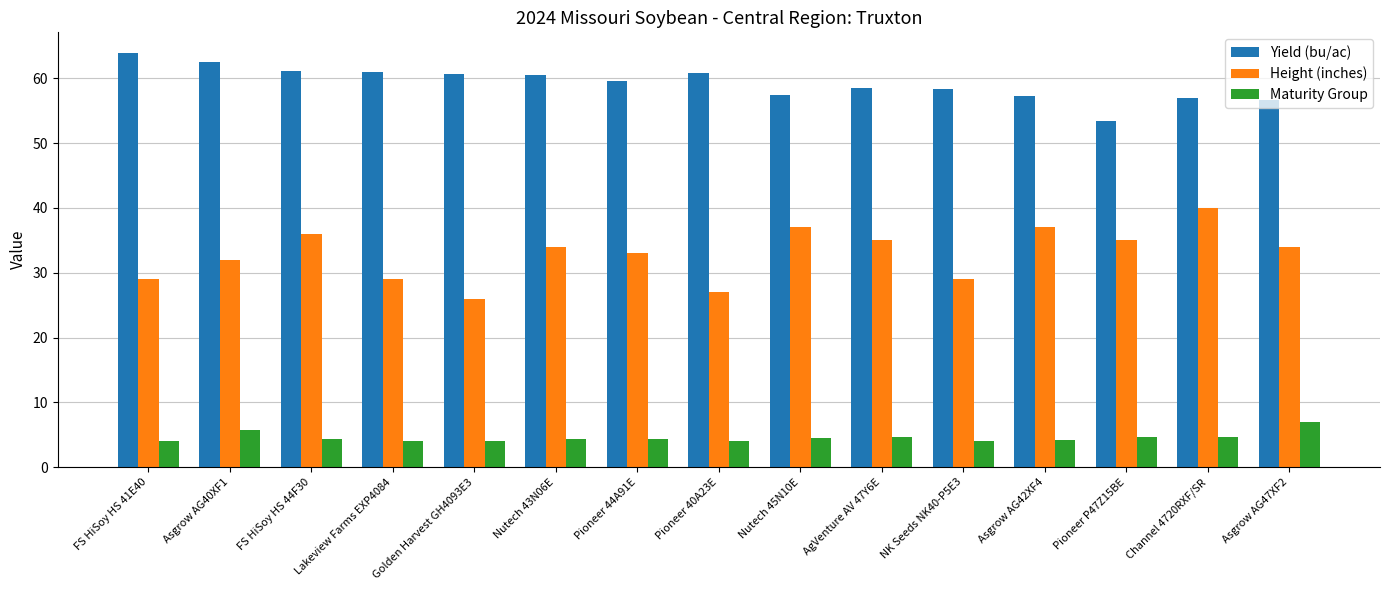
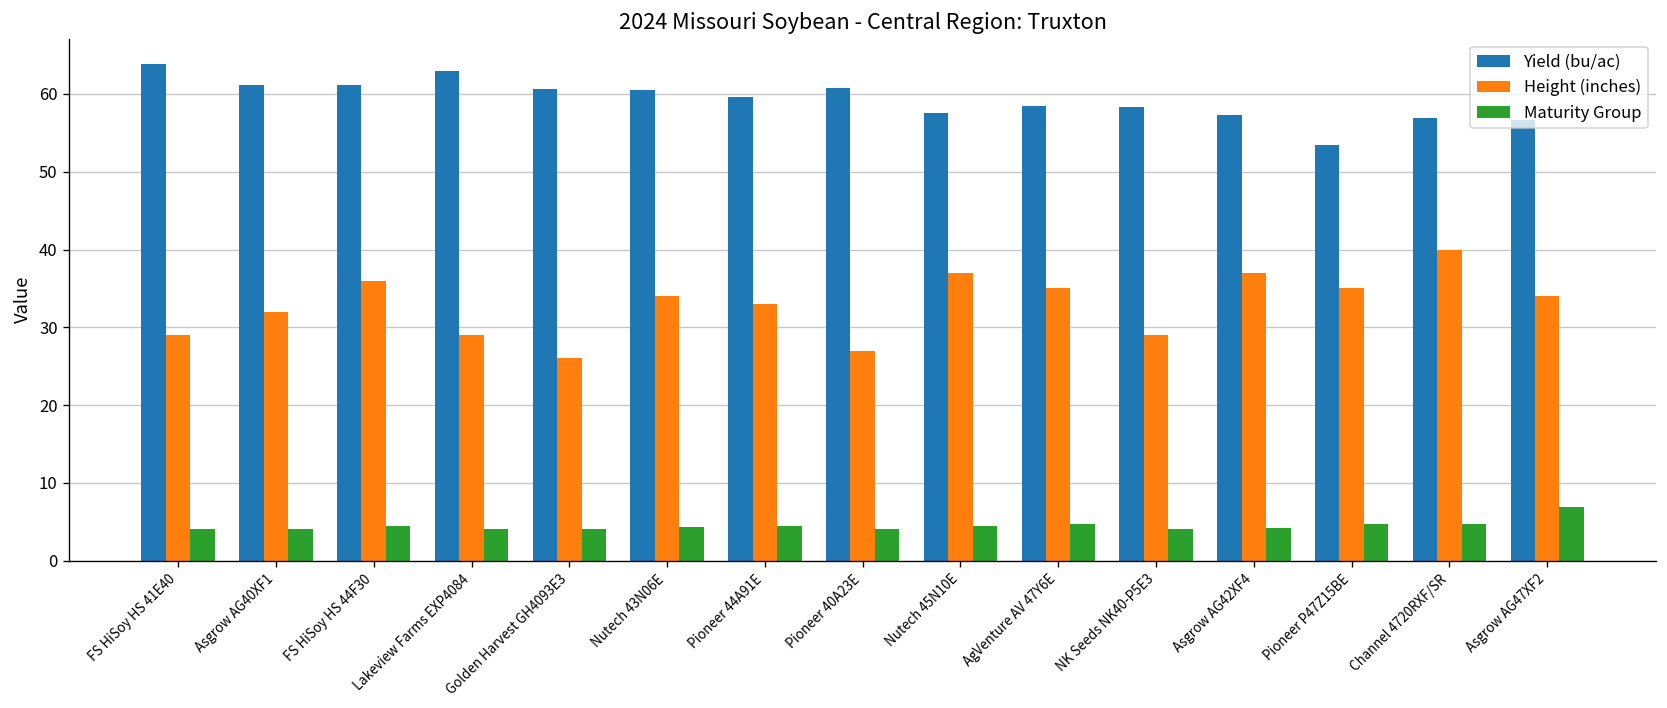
  {
    "Yield (bu/ac)": {
      "FS HiSoy HS 41E40": 64,
-     "Asgrow AG40XF1": 63,
+     "Asgrow AG40XF1": 61,
      "FS HiSoy HS 44F30": 61,
-     "Lakeview Farms EXP4084": 61,
+     "Lakeview Farms EXP4084": 63,
      "Golden Harvest GH4093E3": 61,
      "Nutech 43N06E": 61,
      "Pioneer 44A91E": 60,
      "Pioneer 40A23E": 61,
      "Nutech 45N10E": 58,
      "AgVenture AV 47Y6E": 59,
      "NK Seeds NK40-P5E3": 58,
      "Asgrow AG42XF4": 57,
      "Pioneer P47Z15BE": 53,
      "Channel 4720RXF/SR": 57
    },
    "Height (inches)": {
      "FS HiSoy HS 41E40": 29,
      "Asgrow AG40XF1": 32,
      "FS HiSoy HS 44F30": 36,
      "Lakeview Farms EXP4084": 29,
      "Golden Harvest GH4093E3": 26,
      "Nutech 43N06E": 34,
      "Pioneer 44A91E": 33,
      "Pioneer 40A23E": 27,
      "Nutech 45N10E": 37,
      "AgVenture AV 47Y6E": 35,
      "NK Seeds NK40-P5E3": 29,
      "Asgrow AG42XF4": 37,
      "Pioneer P47Z15BE": 35,
      "Channel 4720RXF/SR": 40,
      "Asgrow AG47XF2": 34
    },
    "Maturity Group": {
      "FS HiSoy HS 41E40": 4,
-     "Asgrow AG40XF1": 6,
+     "Asgrow AG40XF1": 4,
      "FS HiSoy HS 44F30": 4,
      "Lakeview Farms EXP4084": 4,
      "Golden Harvest GH4093E3": 4,
      "Nutech 43N06E": 4,
      "Pioneer 44A91E": 4,
      "Pioneer 40A23E": 4,
      "Nutech 45N10E": 5,
      "AgVenture AV 47Y6E": 5,
      "NK Seeds NK40-P5E3": 4,
      "Asgrow AG42XF4": 4,
      "Pioneer P47Z15BE": 5,
      "Channel 4720RXF/SR": 5,
      "Asgrow AG47XF2": 7
    }
  }
